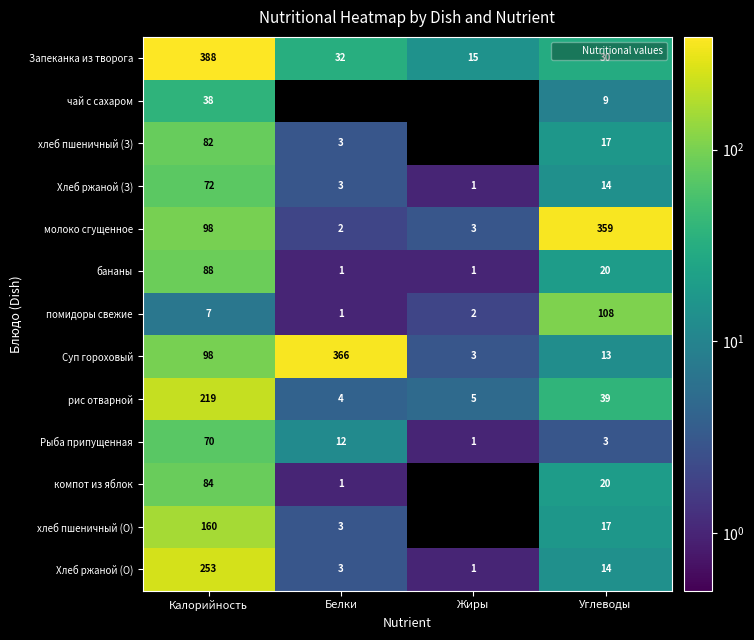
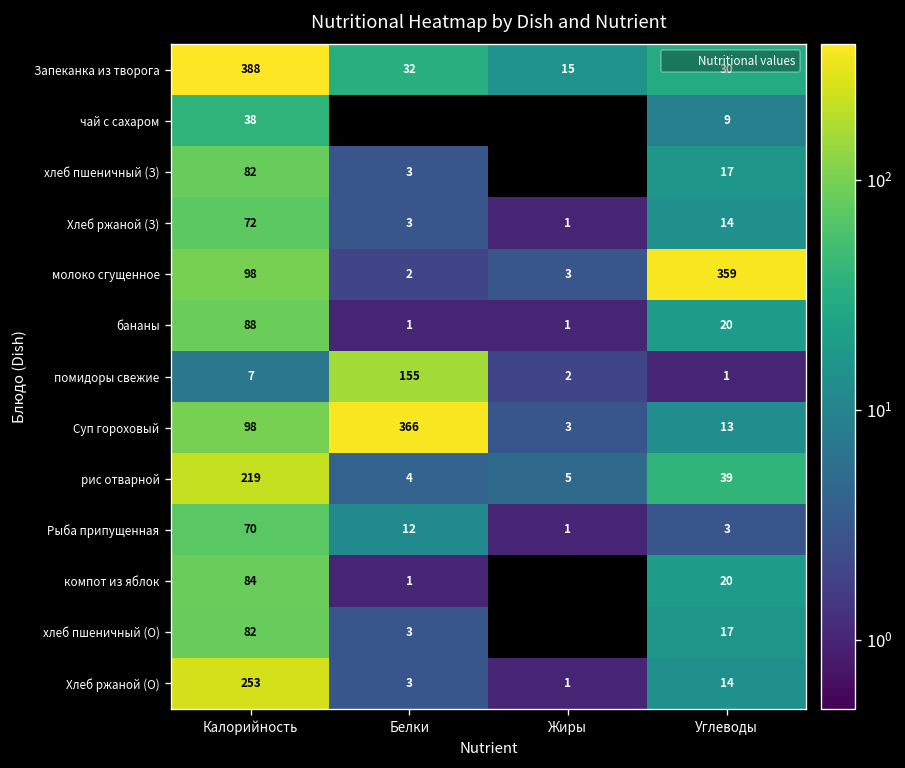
  {
    "Запеканка из творога": {
      "Калорийность": 388,
      "Белки": 32,
      "Жиры": 15
    },
    "чай с сахаром": {
      "Калорийность": 38,
      "Углеводы": 9
    },
    "хлеб пшеничный (З)": {
      "Калорийность": 82,
      "Белки": 3,
      "Углеводы": 17
    },
    "Хлеб ржаной (З)": {
      "Калорийность": 72,
      "Белки": 3,
      "Жиры": 1,
      "Углеводы": 14
    },
    "молоко сгущенное": {
      "Калорийность": 98,
      "Белки": 2,
      "Жиры": 3,
      "Углеводы": 359
    },
    "бананы": {
      "Калорийность": 88,
      "Белки": 1,
      "Жиры": 1,
      "Углеводы": 20
    },
    "помидоры свежие": {
      "Калорийность": 7,
-     "Белки": 1,
+     "Белки": 155,
      "Жиры": 2,
-     "Углеводы": 108
+     "Углеводы": 1
    },
    "Суп гороховый": {
      "Калорийность": 98,
      "Белки": 366,
      "Жиры": 3,
      "Углеводы": 13
    },
    "рис отварной": {
      "Калорийность": 219,
      "Белки": 4,
      "Жиры": 5,
      "Углеводы": 39
    },
    "Рыба припущенная": {
      "Калорийность": 70,
      "Белки": 12,
      "Жиры": 1,
      "Углеводы": 3
    },
    "компот из яблок": {
      "Калорийность": 84,
      "Белки": 1,
      "Углеводы": 20
    },
    "хлеб пшеничный (О)": {
-     "Калорийность": 160,
+     "Калорийность": 82,
      "Белки": 3,
      "Углеводы": 17
    },
    "Хлеб ржаной (О)": {
      "Калорийность": 253,
      "Белки": 3,
      "Жиры": 1,
      "Углеводы": 14
    }
  }
